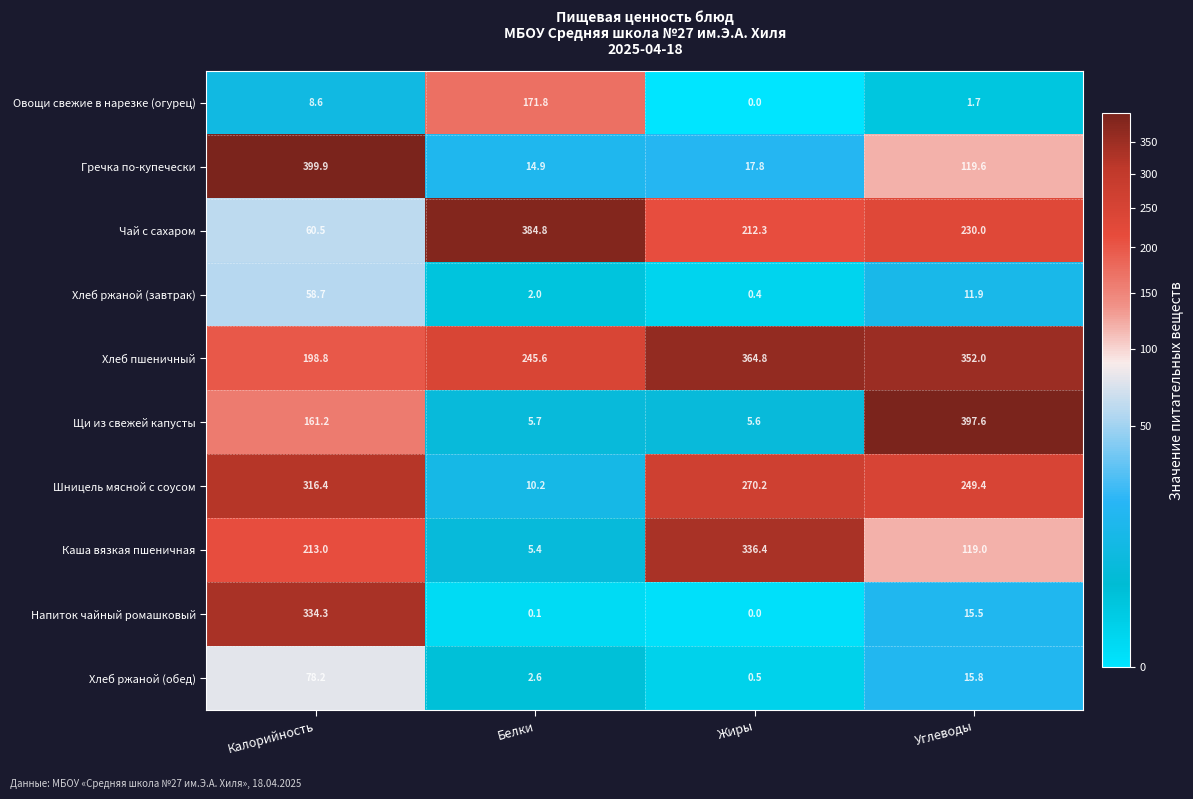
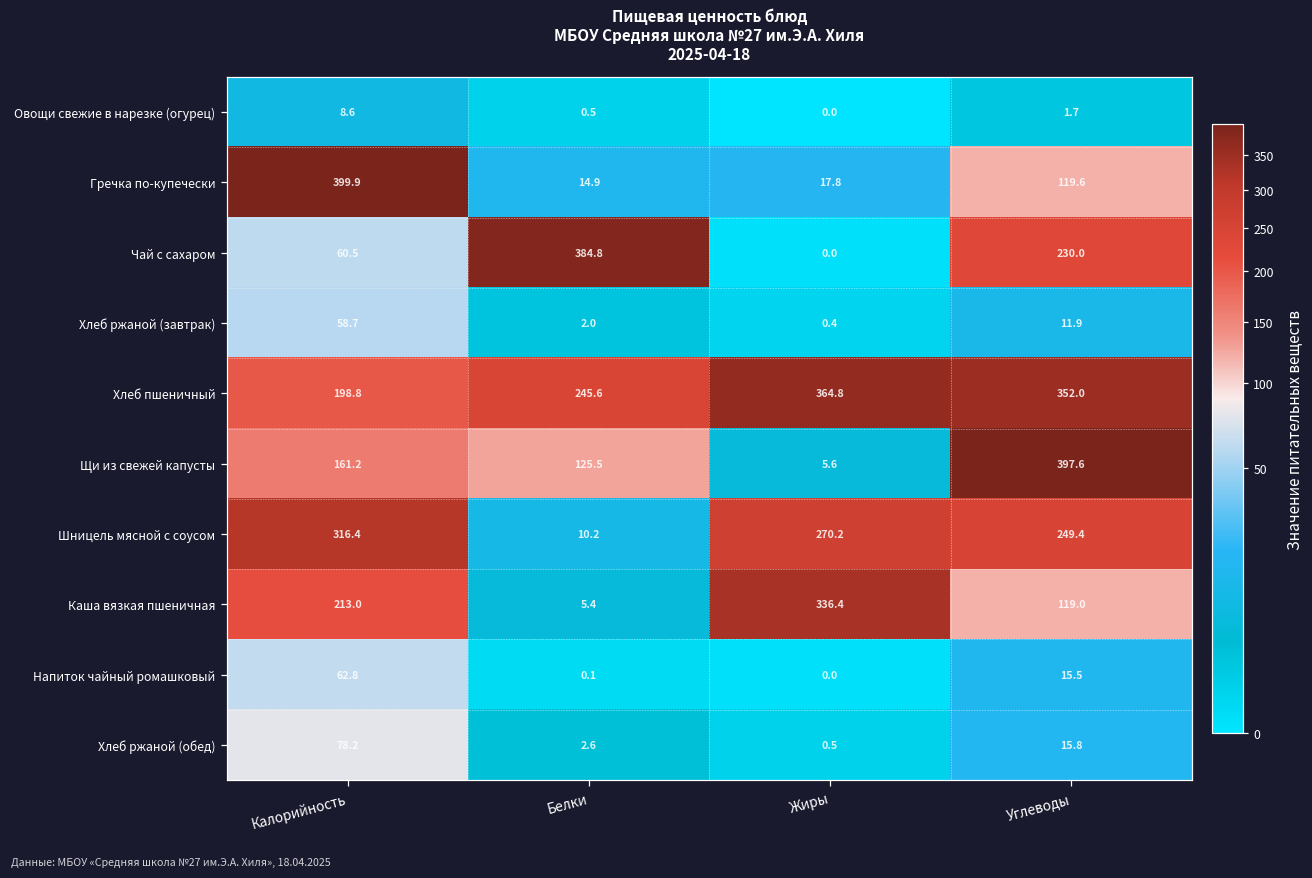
  {
    "Овощи свежие в нарезке (огурец)": {
      "Калорийность": 8.6,
-     "Белки": 171.8,
+     "Белки": 0.5,
      "Жиры": 0.0,
      "Углеводы": 1.7
    },
    "Гречка по-купечески": {
      "Калорийность": 399.9,
      "Белки": 14.9,
      "Жиры": 17.8,
      "Углеводы": 119.6
    },
    "Чай с сахаром": {
      "Калорийность": 60.5,
      "Белки": 384.8,
-     "Жиры": 212.3,
+     "Жиры": 0.0,
      "Углеводы": 230.0
    },
    "Хлеб ржаной (завтрак)": {
      "Калорийность": 58.7,
      "Белки": 2.0,
      "Жиры": 0.4,
      "Углеводы": 11.9
    },
    "Хлеб пшеничный": {
      "Калорийность": 198.8,
      "Белки": 245.6,
      "Жиры": 364.8,
      "Углеводы": 352.0
    },
    "Щи из свежей капусты": {
      "Калорийность": 161.2,
-     "Белки": 5.7,
+     "Белки": 125.5,
      "Жиры": 5.6,
      "Углеводы": 397.6
    },
    "Шницель мясной с соусом": {
      "Калорийность": 316.4,
      "Белки": 10.2,
      "Жиры": 270.2,
      "Углеводы": 249.4
    },
    "Каша вязкая пшеничная": {
      "Калорийность": 213.0,
      "Белки": 5.4,
      "Жиры": 336.4,
      "Углеводы": 119.0
    },
    "Напиток чайный ромашковый": {
-     "Калорийность": 334.3,
+     "Калорийность": 62.8,
      "Белки": 0.1,
      "Жиры": 0.0,
      "Углеводы": 15.5
    },
    "Хлеб ржаной (обед)": {
      "Белки": 2.6,
      "Жиры": 0.5,
      "Углеводы": 15.8
    }
  }
